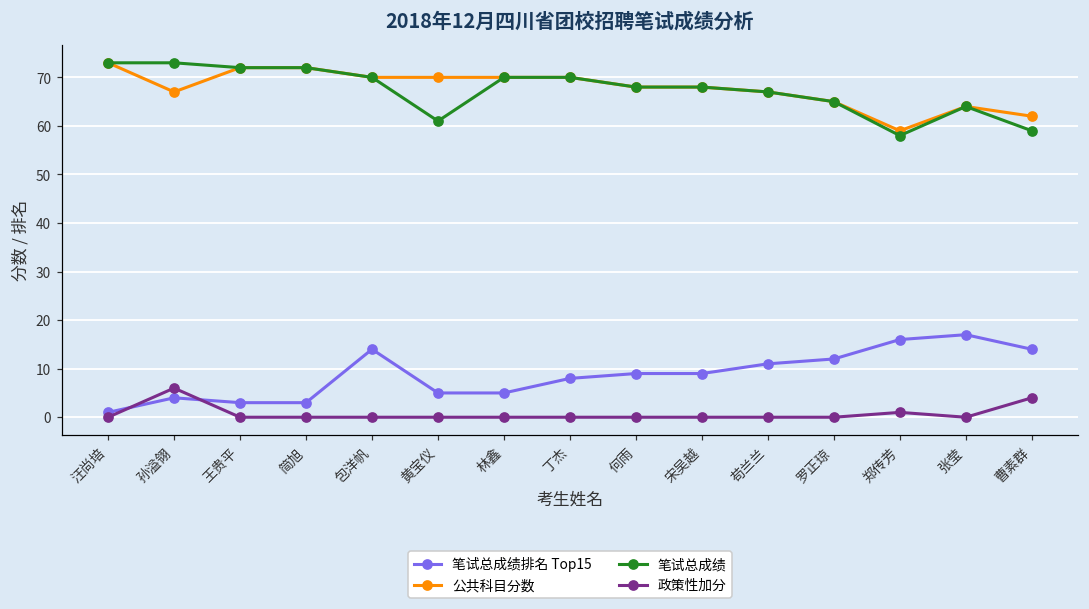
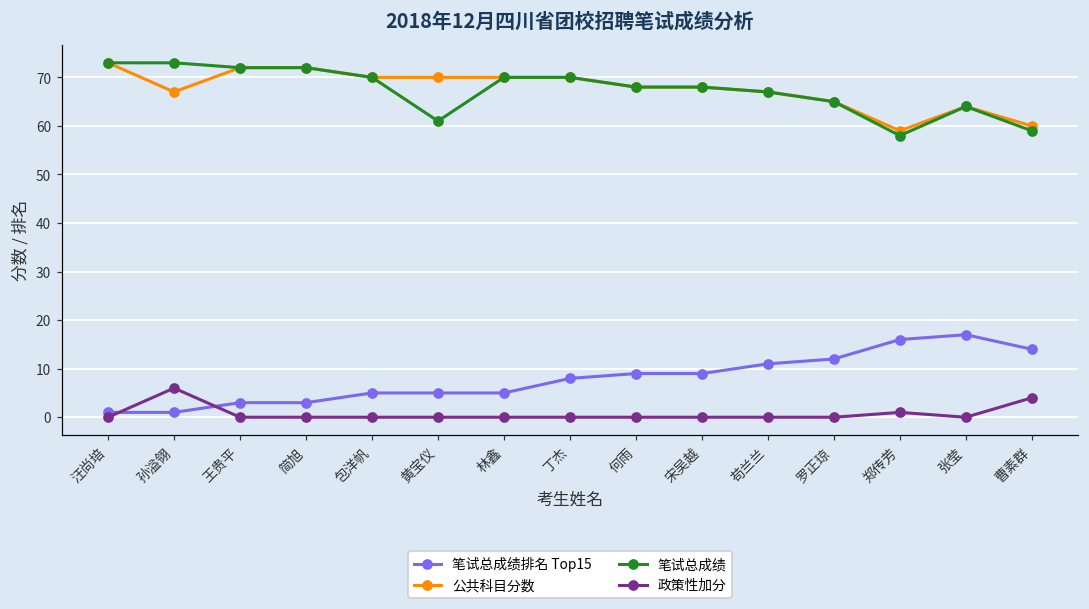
  {
    "笔试总成绩排名 Top15": {
      "汪尚培": 1,
-     "孙溢翎": 4,
+     "孙溢翎": 1,
      "王贵平": 3,
      "简旭": 3,
-     "包洋帆": 14,
+     "包洋帆": 5,
      "黄宝仪": 5,
      "林鑫": 5,
      "丁杰": 8,
      "何雨": 9,
      "宋吴越": 9,
      "苟兰兰": 11,
      "罗正琼": 12,
      "郑传芳": 16,
      "张莹": 17,
      "曹素群": 14
    },
    "公共科目分数": {
      "孙溢翎": 67,
      "黄宝仪": 70,
      "郑传芳": 59,
-     "曹素群": 62
+     "曹素群": 60
    },
    "笔试总成绩": {
      "孙溢翎": 73,
      "黄宝仪": 61,
      "郑传芳": 58,
      "曹素群": 59
    },
    "政策性加分": {
      "汪尚培": 0,
      "孙溢翎": 6,
      "王贵平": 0,
      "简旭": 0,
      "包洋帆": 0,
      "黄宝仪": 0,
      "林鑫": 0,
      "丁杰": 0,
      "何雨": 0,
      "宋吴越": 0,
      "苟兰兰": 0,
      "罗正琼": 0,
      "郑传芳": 1,
      "张莹": 0,
      "曹素群": 4
    }
  }
